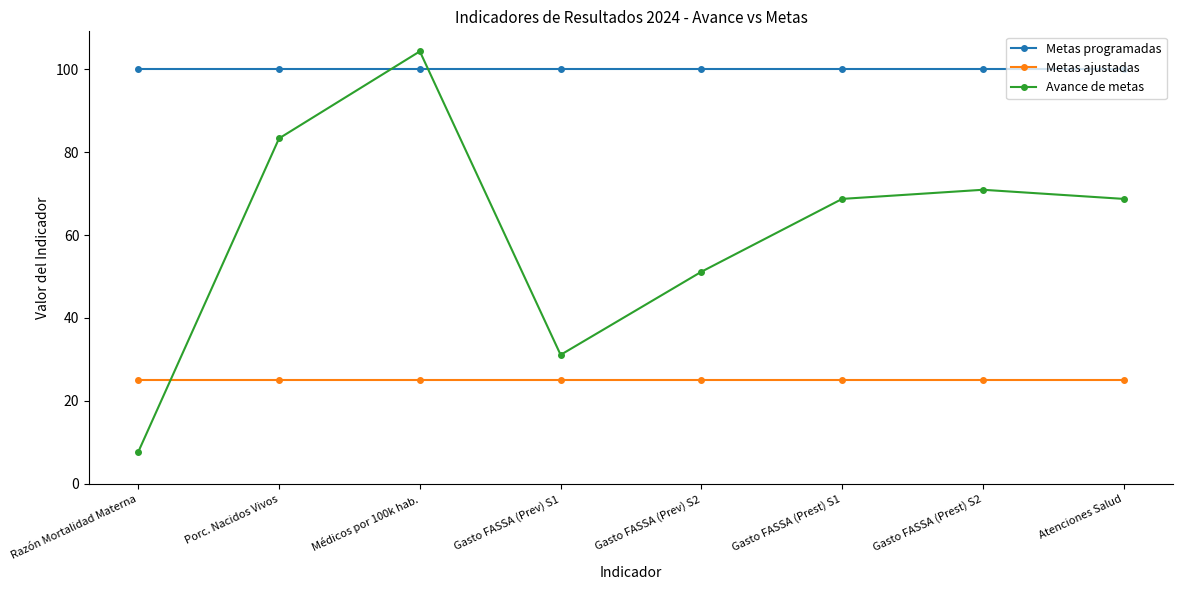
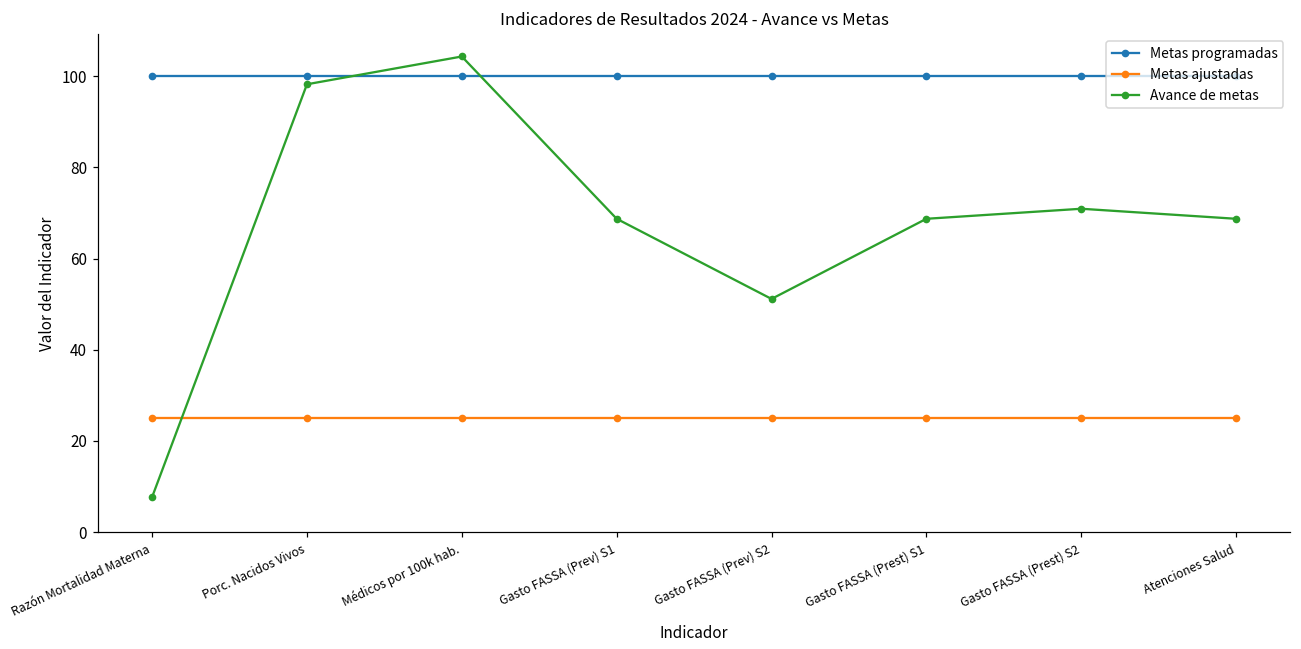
  {
    "Metas programadas": {
      "Razón Mortalidad Materna": 100,
      "Porc. Nacidos Vivos": 100,
      "Médicos por 100k hab.": 100,
      "Gasto FASSA (Prev) S1": 100,
      "Gasto FASSA (Prev) S2": 100,
      "Gasto FASSA (Prest) S1": 100,
      "Gasto FASSA (Prest) S2": 100
    },
    "Metas ajustadas": {
      "Razón Mortalidad Materna": 25,
      "Porc. Nacidos Vivos": 25,
      "Médicos por 100k hab.": 25,
      "Gasto FASSA (Prev) S1": 25,
      "Gasto FASSA (Prev) S2": 25,
      "Gasto FASSA (Prest) S1": 25,
      "Gasto FASSA (Prest) S2": 25,
      "Atenciones Salud": 25
    },
    "Avance de metas": {
      "Razón Mortalidad Materna": 8,
-     "Porc. Nacidos Vivos": 83,
+     "Porc. Nacidos Vivos": 98,
      "Médicos por 100k hab.": 104,
-     "Gasto FASSA (Prev) S1": 31,
+     "Gasto FASSA (Prev) S1": 69,
      "Gasto FASSA (Prev) S2": 51,
      "Gasto FASSA (Prest) S1": 69,
      "Gasto FASSA (Prest) S2": 71,
      "Atenciones Salud": 69
    }
  }
